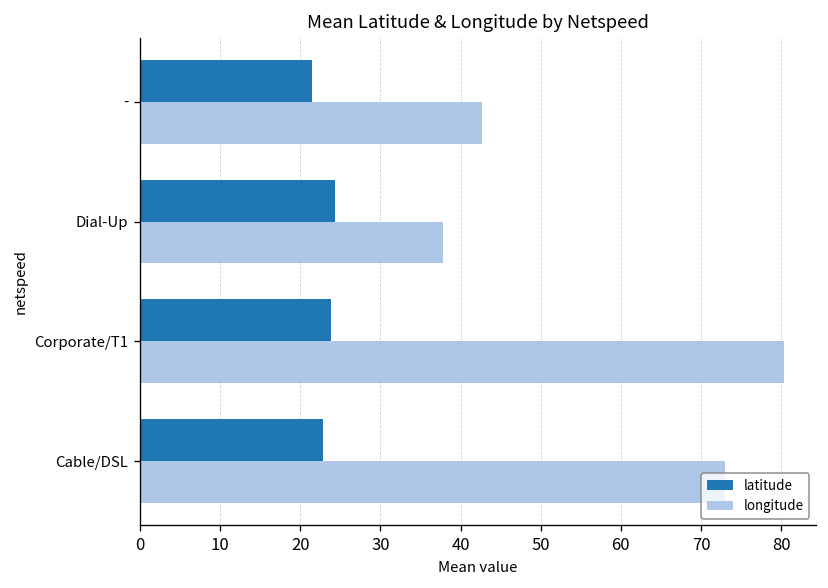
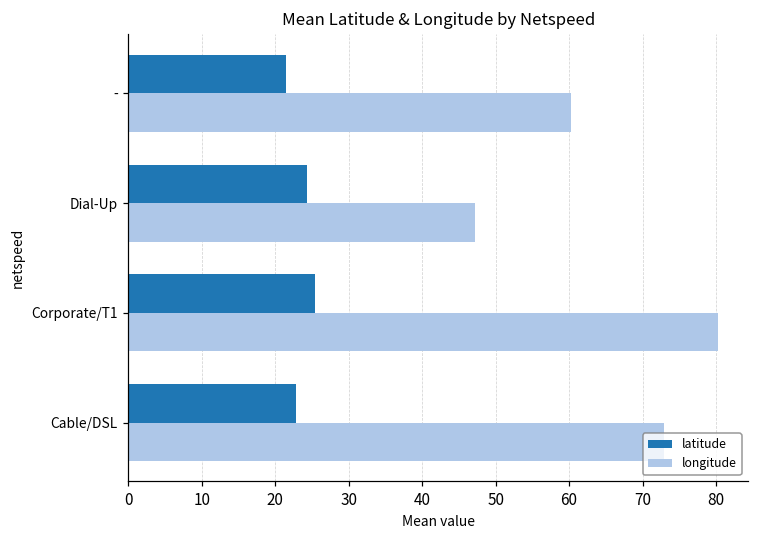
  {
    "latitude": {
      "-": 21,
      "Dial-Up": 24,
-     "Corporate/T1": 24,
+     "Corporate/T1": 25,
      "Cable/DSL": 23
    },
    "longitude": {
-     "-": 43,
-     "Dial-Up": 38,
+     "-": 60,
+     "Dial-Up": 47,
      "Corporate/T1": 80
    }
  }
